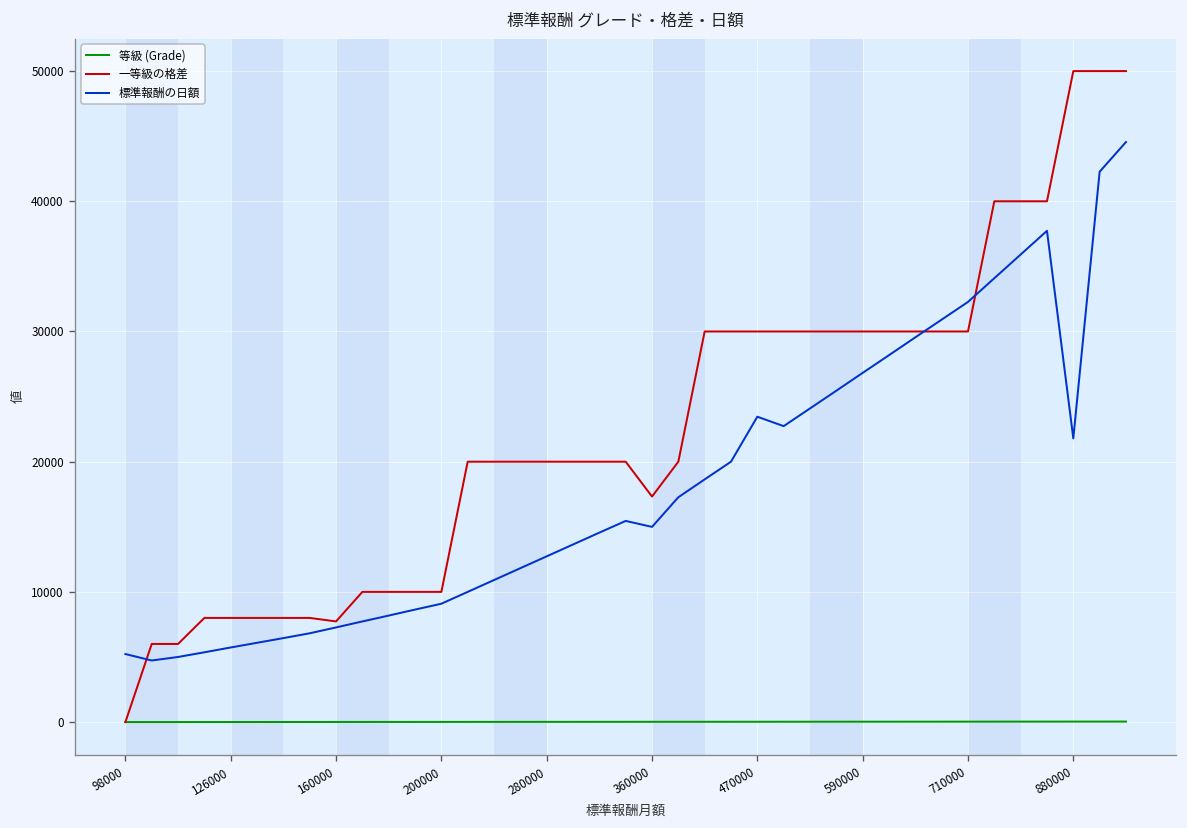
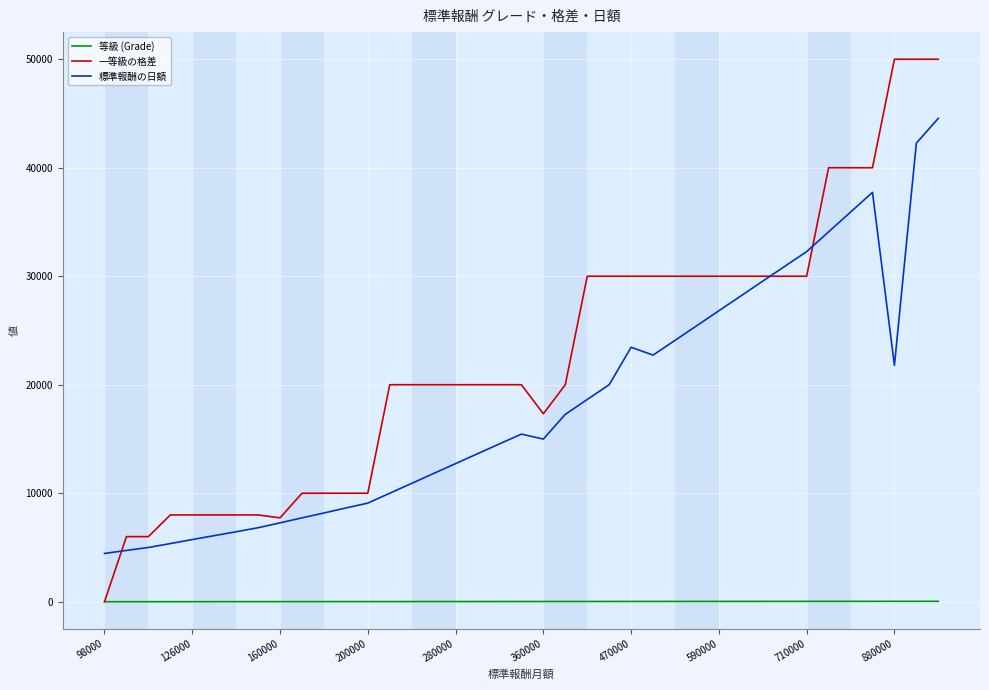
  {
    "等級 (Grade)": {
      "126000": 0,
      "160000": 0,
      "200000": 0,
      "280000": 0,
      "360000": 0,
      "470000": 0,
      "590000": 0,
      "710000": 0,
      "880000": 0
    },
    "一等級の格差": {
      "126000": 8000,
      "160000": 7700,
      "200000": 10000,
      "280000": 20000,
      "360000": 17300,
      "470000": 30000,
      "590000": 30000,
      "710000": 30000,
      "880000": 50000
    },
    "標準報酬の日額": {
-     "98000": 5200,
+     "98000": 4500,
      "126000": 5700,
      "160000": 7300,
      "200000": 9100,
      "280000": 12700,
      "360000": 15000,
      "470000": 23500,
      "590000": 26800,
      "710000": 32300,
      "880000": 21800
    }
  }
